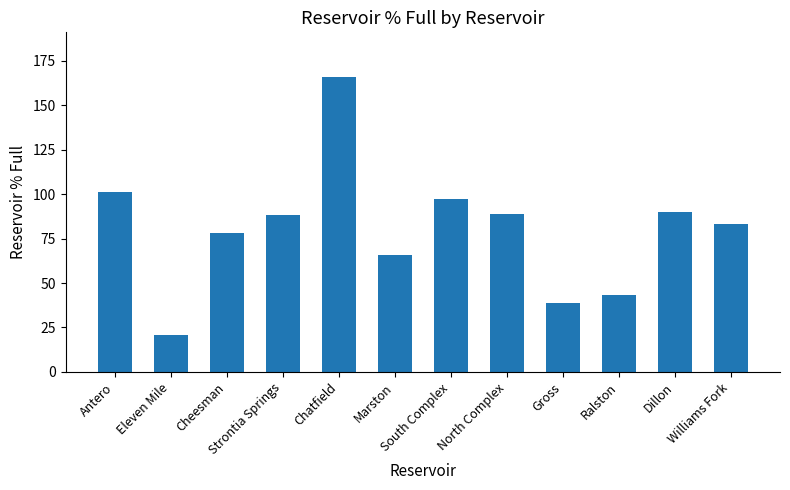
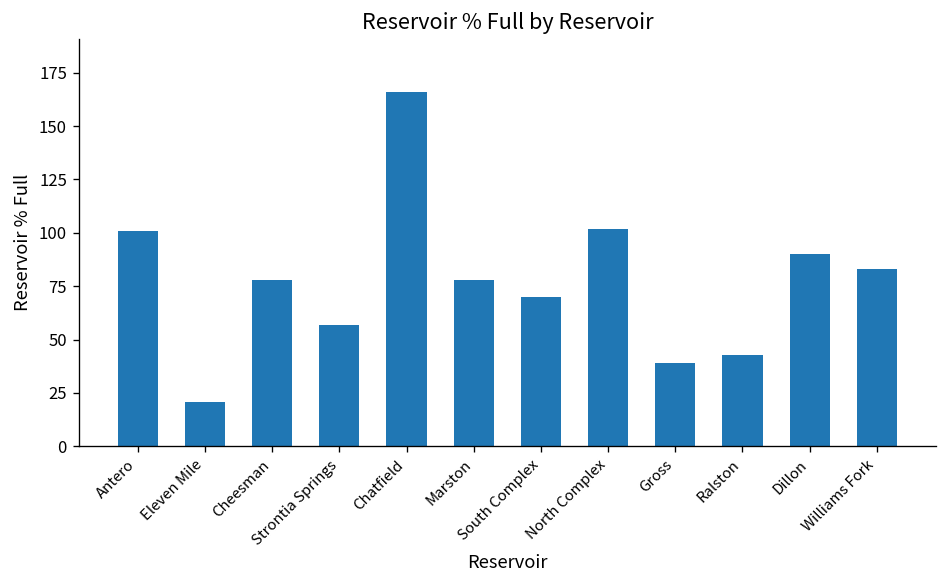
  {
    "Antero": 101,
    "Eleven Mile": 21,
    "Cheesman": 78,
-   "Strontia Springs": 88,
+   "Strontia Springs": 57,
    "Chatfield": 166,
-   "Marston": 66,
-   "South Complex": 97,
-   "North Complex": 89,
+   "Marston": 78,
+   "South Complex": 70,
+   "North Complex": 102,
    "Gross": 39,
    "Ralston": 43,
    "Dillon": 90,
    "Williams Fork": 83
  }
